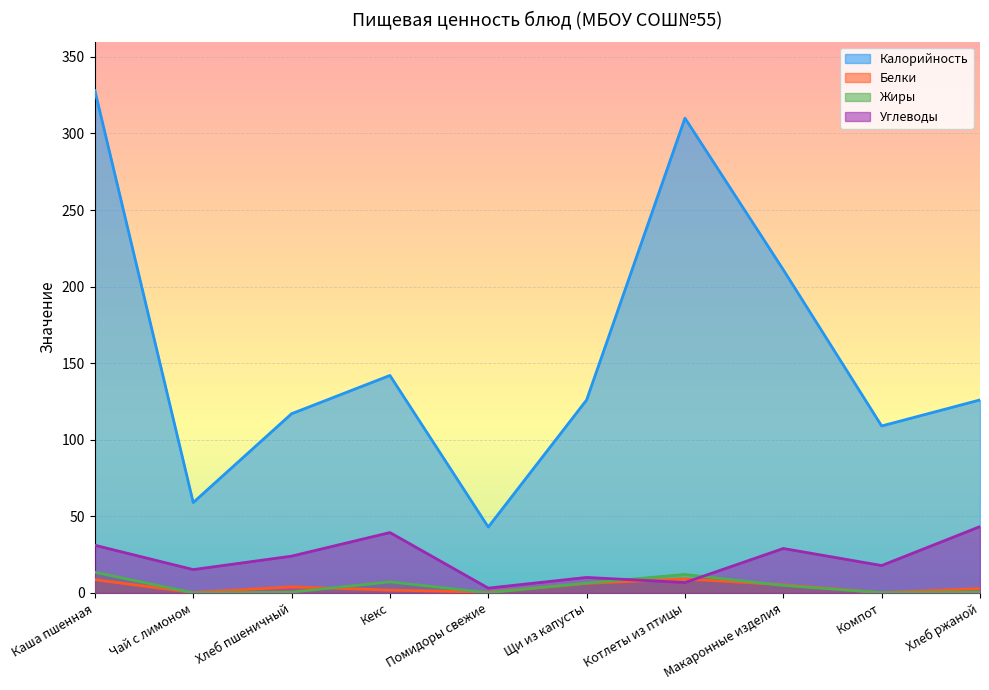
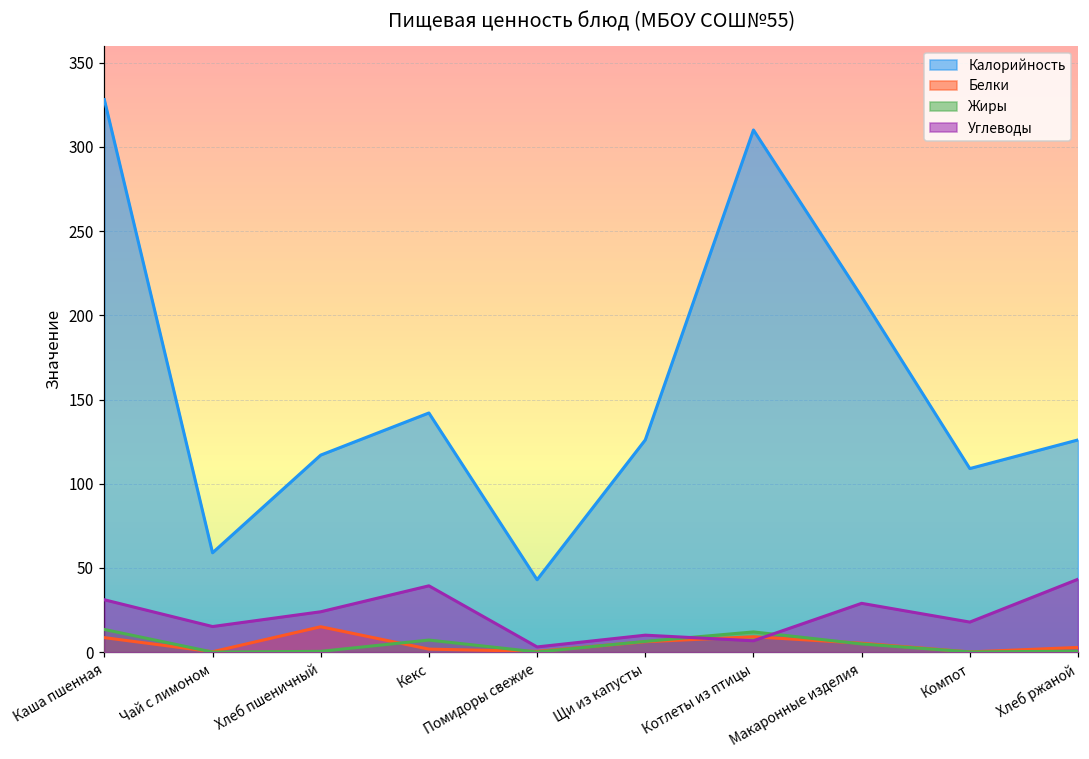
  {
    "Калорийность": {
      "Каша пшенная": 328,
      "Чай с лимоном": 59,
      "Хлеб пшеничный": 117,
      "Кекс": 142,
      "Помидоры свежие": 43,
      "Щи из капусты": 126,
      "Котлеты из птицы": 310,
      "Макаронные изделия": 211,
      "Компот": 109,
      "Хлеб ржаной": 126
    },
    "Белки": {
      "Каша пшенная": 9,
-     "Хлеб пшеничный": 4,
+     "Хлеб пшеничный": 15,
      "Кекс": 2,
      "Котлеты из птицы": 9,
      "Хлеб ржаной": 3
    },
    "Жиры": {
      "Каша пшенная": 13,
      "Хлеб пшеничный": 1,
      "Кекс": 7,
      "Котлеты из птицы": 12,
      "Хлеб ржаной": 1
    },
    "Углеводы": {
      "Каша пшенная": 31,
      "Чай с лимоном": 15,
      "Хлеб пшеничный": 24,
      "Кекс": 39,
      "Помидоры свежие": 3,
      "Щи из капусты": 10,
      "Котлеты из птицы": 7,
      "Макаронные изделия": 29,
      "Компот": 18,
      "Хлеб ржаной": 43
    }
  }
